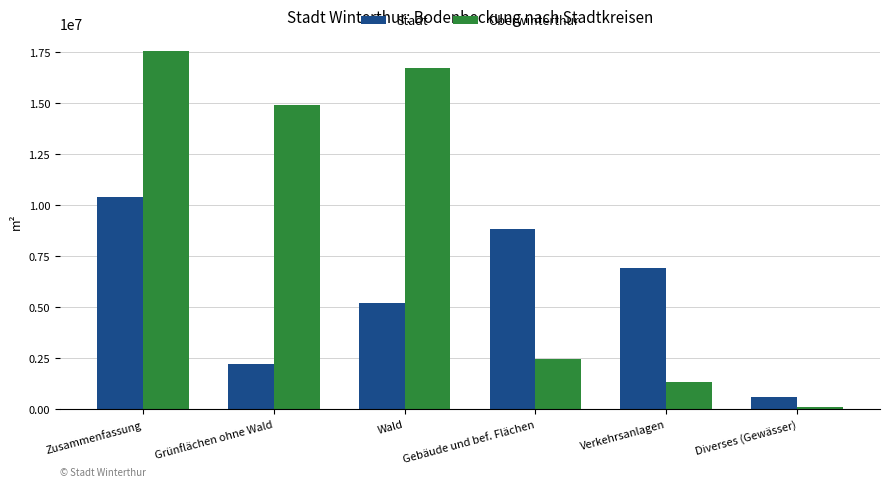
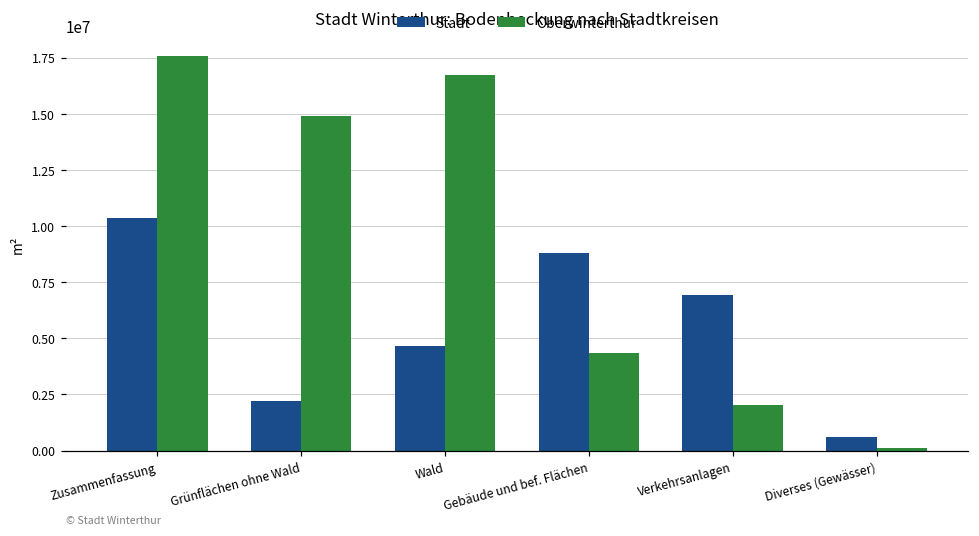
  {
    "Stadt": {
      "Zusammenfassung": 10400000,
      "Grünflächen ohne Wald": 2200000,
-     "Wald": 5200000,
+     "Wald": 4700000,
      "Gebäude und bef. Flächen": 8800000,
      "Verkehrsanlagen": 6900000,
      "Diverses (Gewässer)": 600000
    },
    "Oberwinterthur": {
      "Zusammenfassung": 17600000,
      "Grünflächen ohne Wald": 14900000,
      "Wald": 16700000,
-     "Gebäude und bef. Flächen": 2500000,
-     "Verkehrsanlagen": 1300000
+     "Gebäude und bef. Flächen": 4300000,
+     "Verkehrsanlagen": 2000000
    }
  }
